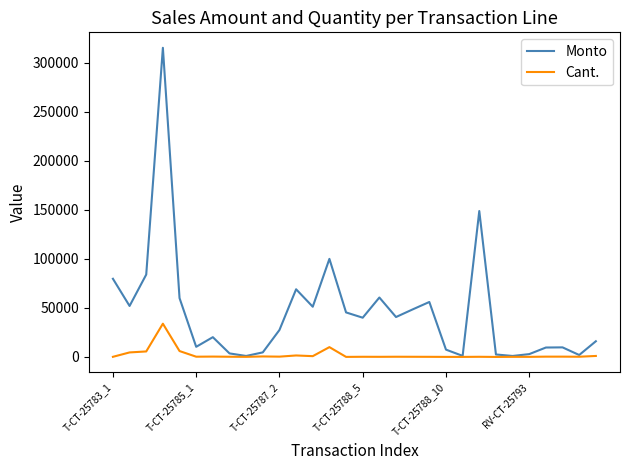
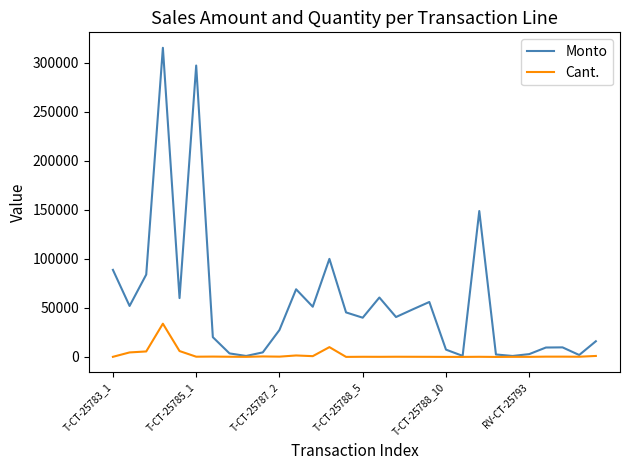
  {
    "Monto": {
-     "T-CT-25783_1": 80000,
-     "T-CT-25785_1": 10000,
+     "T-CT-25783_1": 90000,
+     "T-CT-25785_1": 300000,
      "T-CT-25787_2": 30000,
      "T-CT-25788_5": 40000,
      "T-CT-25788_10": 10000,
      "RV-CT-25793": 0
    },
    "Cant.": {
      "T-CT-25783_1": 0,
      "T-CT-25785_1": 0,
      "T-CT-25787_2": 0,
      "T-CT-25788_5": 0,
      "T-CT-25788_10": 0,
      "RV-CT-25793": 0
    }
  }
